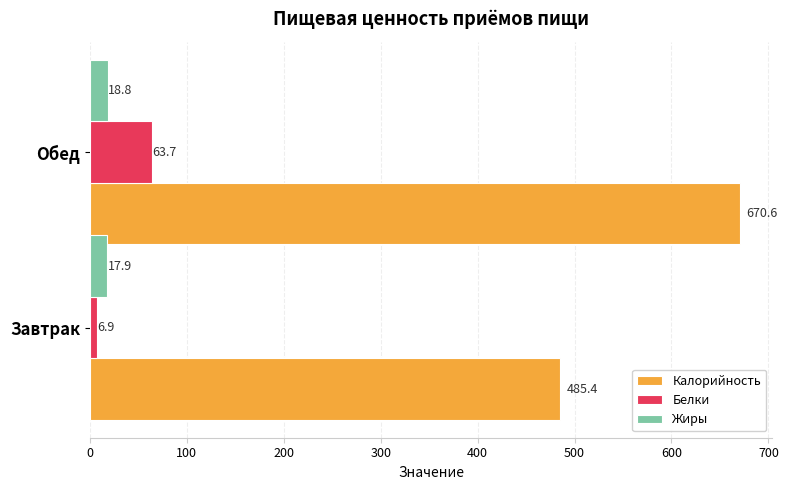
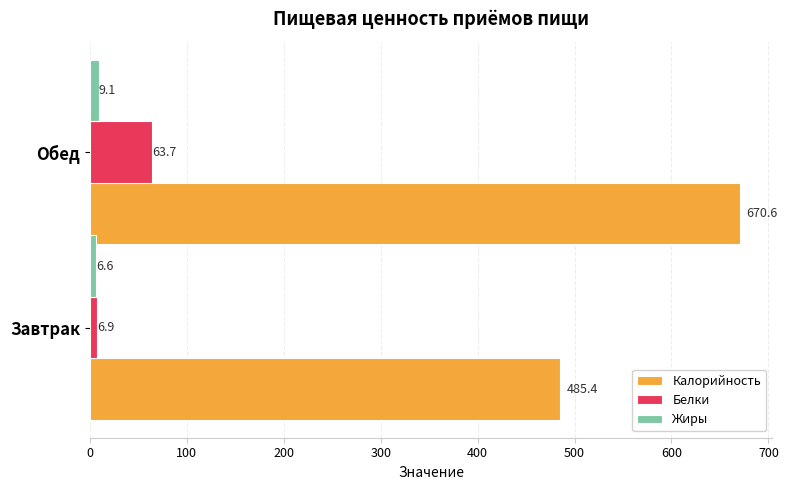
  {
    "Калорийность": {
      "Обед": 670.6,
      "Завтрак": 485.4
    },
    "Белки": {
      "Обед": 63.7,
      "Завтрак": 6.9
    },
    "Жиры": {
-     "Обед": 18.8,
-     "Завтрак": 17.9
+     "Обед": 9.1,
+     "Завтрак": 6.6
    }
  }
